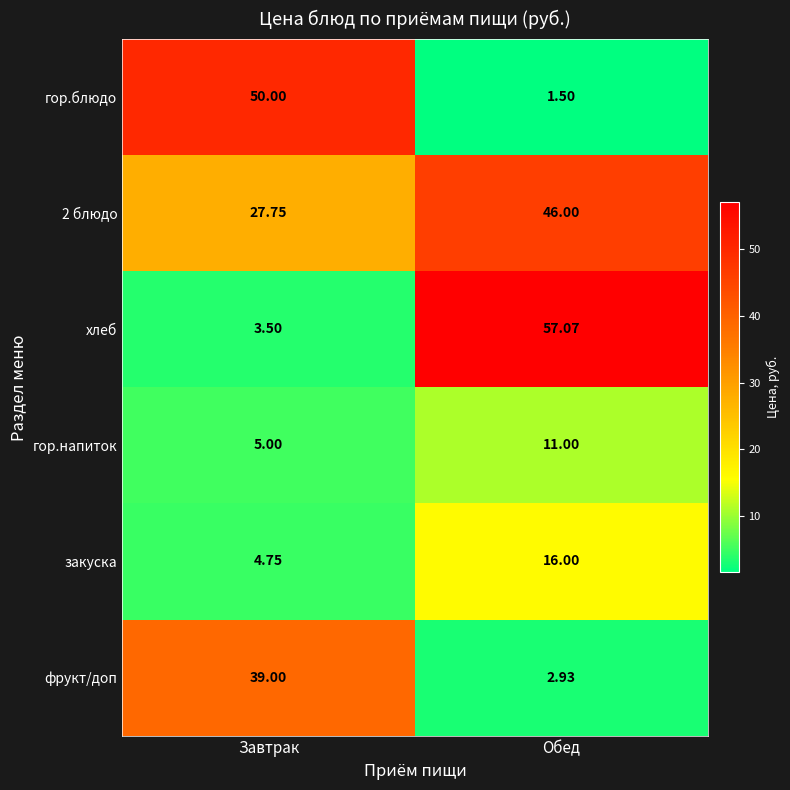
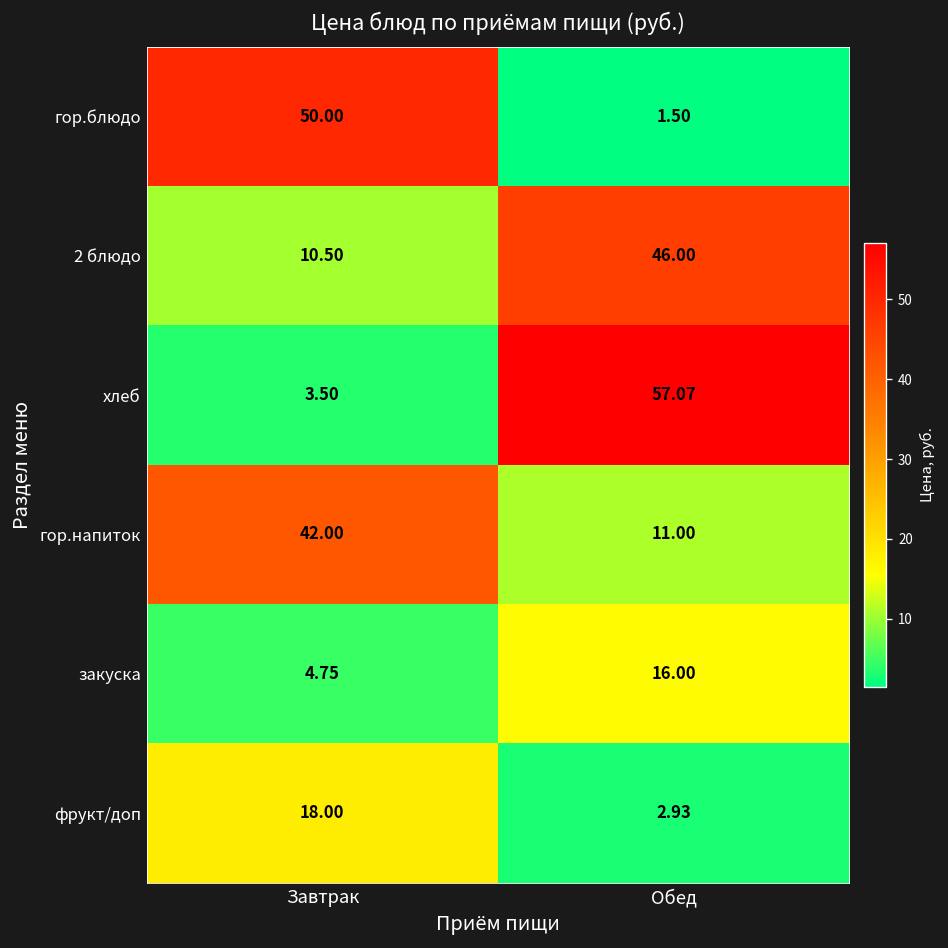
  {
    "гор.блюдо": {
      "Завтрак": 50.00,
      "Обед": 1.50
    },
    "2 блюдо": {
-     "Завтрак": 27.75,
+     "Завтрак": 10.50,
      "Обед": 46.00
    },
    "хлеб": {
      "Завтрак": 3.50,
      "Обед": 57.07
    },
    "гор.напиток": {
-     "Завтрак": 5.00,
+     "Завтрак": 42.00,
      "Обед": 11.00
    },
    "закуска": {
      "Завтрак": 4.75,
      "Обед": 16.00
    },
    "фрукт/доп": {
-     "Завтрак": 39.00,
+     "Завтрак": 18.00,
      "Обед": 2.93
    }
  }
